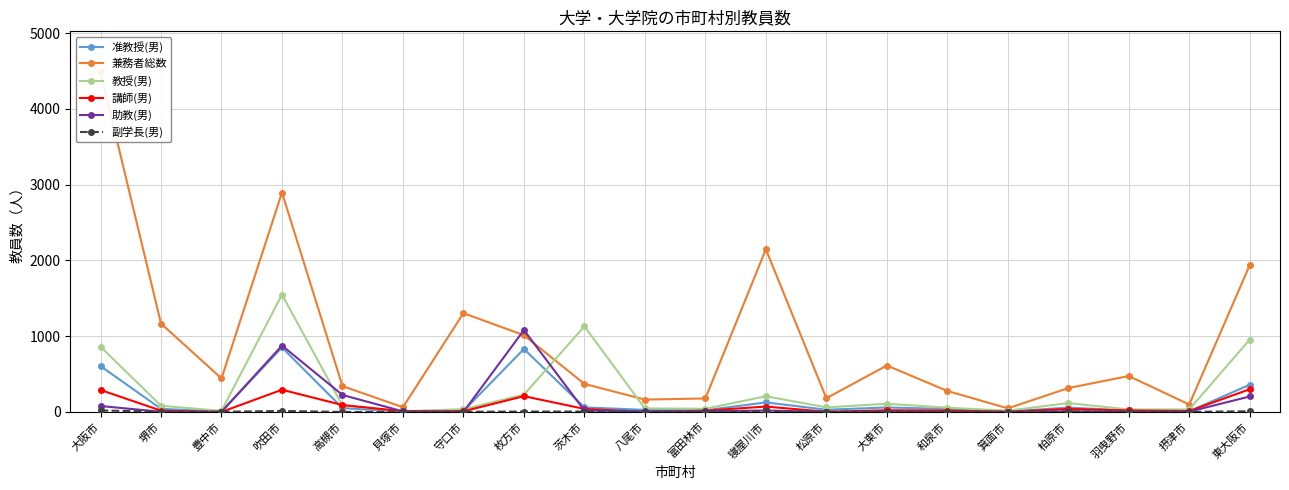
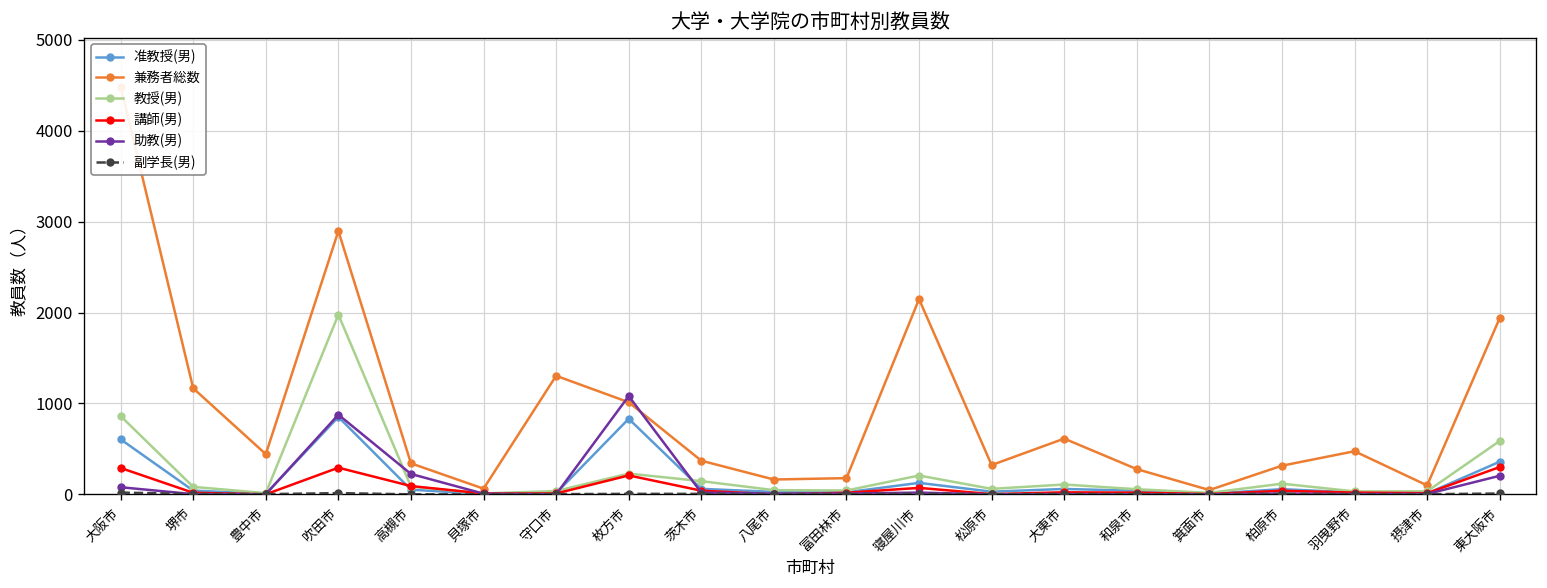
  {
    "准教授(男)": {
      "大阪市": 600,
      "高槻市": 100,
      "枚方市": 800,
      "寝屋川市": 100,
      "大東市": 100,
      "東大阪市": 400
    },
    "兼務者総数": {
      "堺市": 1200,
      "豊中市": 400,
      "吹田市": 2900,
      "高槻市": 300,
      "貝塚市": 100,
      "守口市": 1300,
      "枚方市": 1000,
      "茨木市": 400,
      "八尾市": 200,
      "富田林市": 200,
      "寝屋川市": 2100,
-     "松原市": 200,
+     "松原市": 300,
      "大東市": 600,
      "和泉市": 300,
      "柏原市": 300,
      "羽曳野市": 500,
      "摂津市": 100,
      "東大阪市": 1900
    },
    "教授(男)": {
      "大阪市": 900,
      "堺市": 100,
-     "吹田市": 1500,
-     "茨木市": 1100,
+     "吹田市": 2000,
+     "茨木市": 100,
      "寝屋川市": 200,
      "大東市": 100,
      "柏原市": 100,
-     "東大阪市": 1000
+     "東大阪市": 600
    },
    "講師(男)": {
      "大阪市": 300,
      "吹田市": 300,
      "寝屋川市": 100,
      "東大阪市": 300
    },
    "助教(男)": {
      "大阪市": 100,
      "高槻市": 200,
      "枚方市": 1100,
      "東大阪市": 200
    },
    "副学長(男)": {
      "大阪市": 0,
      "吹田市": 0,
      "高槻市": 0,
      "枚方市": 0,
      "東大阪市": 0
    }
  }
